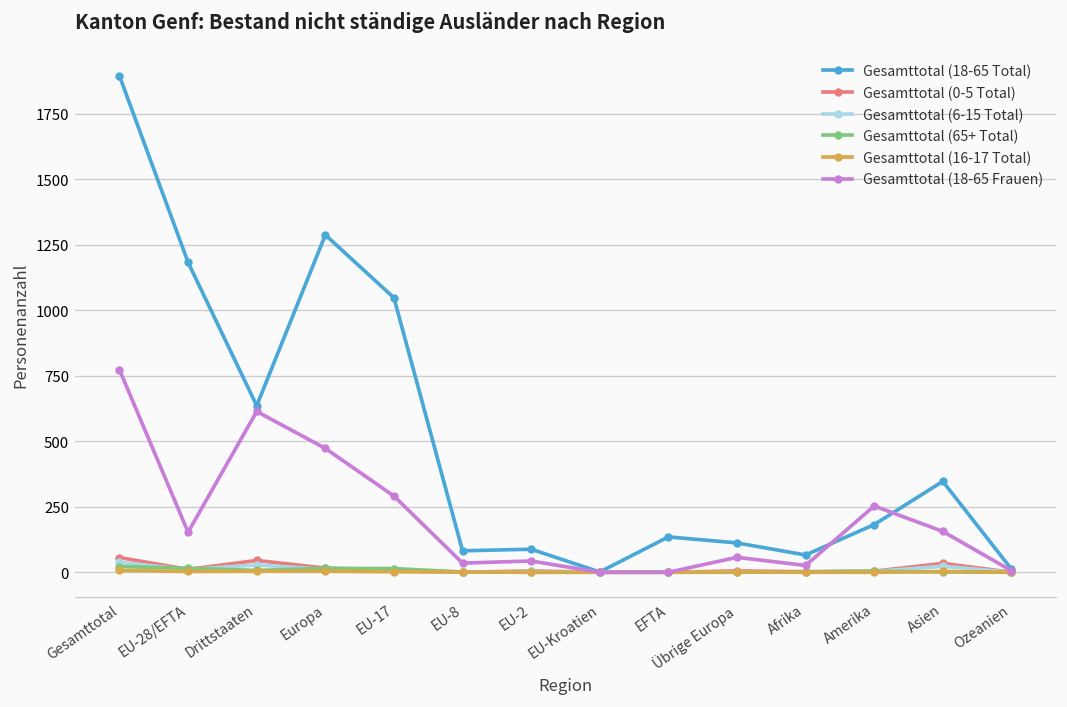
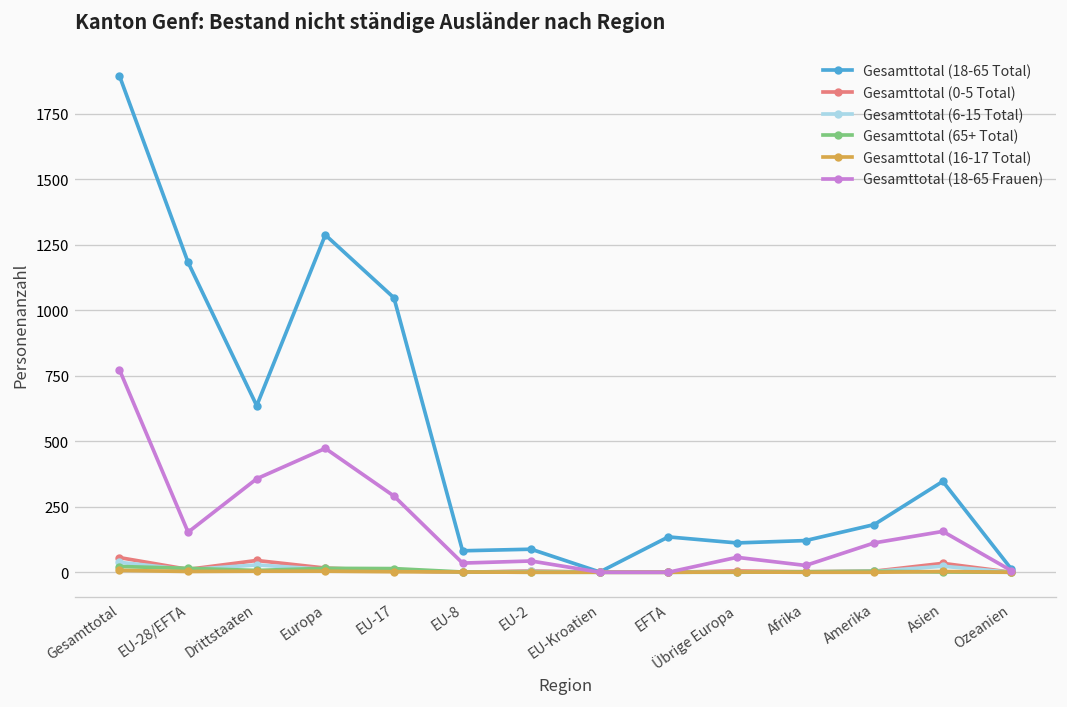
  {
    "Gesamttotal (18-65 Total)": {
      "Gesamttotal": 1900,
      "EU-28/EFTA": 1180,
      "Drittstaaten": 640,
      "Europa": 1290,
      "EU-17": 1050,
      "EU-8": 80,
      "EU-2": 90,
      "EFTA": 140,
      "Übrige Europa": 110,
-     "Afrika": 70,
+     "Afrika": 120,
      "Amerika": 180,
      "Asien": 350
    },
    "Gesamttotal (0-5 Total)": {
      "Gesamttotal": 60,
      "Drittstaaten": 50
    },
    "Gesamttotal (6-15 Total)": {
      "Gesamttotal": 40,
      "Drittstaaten": 30
    },
    "Gesamttotal (65+ Total)": {
      "Gesamttotal": 20
    },
    "Gesamttotal (16-17 Total)": {
      "Gesamttotal": 10
    },
    "Gesamttotal (18-65 Frauen)": {
      "Gesamttotal": 770,
      "EU-28/EFTA": 150,
-     "Drittstaaten": 610,
+     "Drittstaaten": 360,
      "Europa": 470,
      "EU-17": 290,
      "EU-8": 40,
      "EU-2": 40,
      "Übrige Europa": 60,
      "Afrika": 30,
-     "Amerika": 250,
+     "Amerika": 110,
      "Asien": 160
    }
  }
